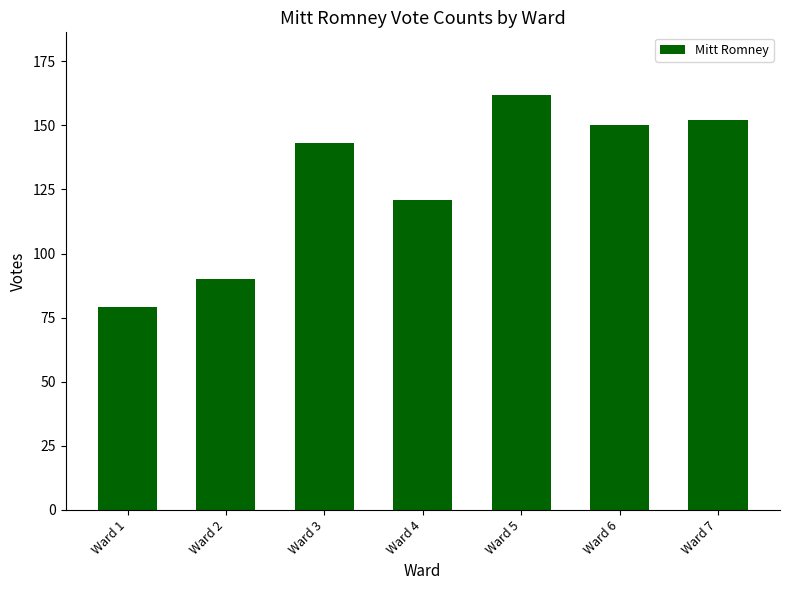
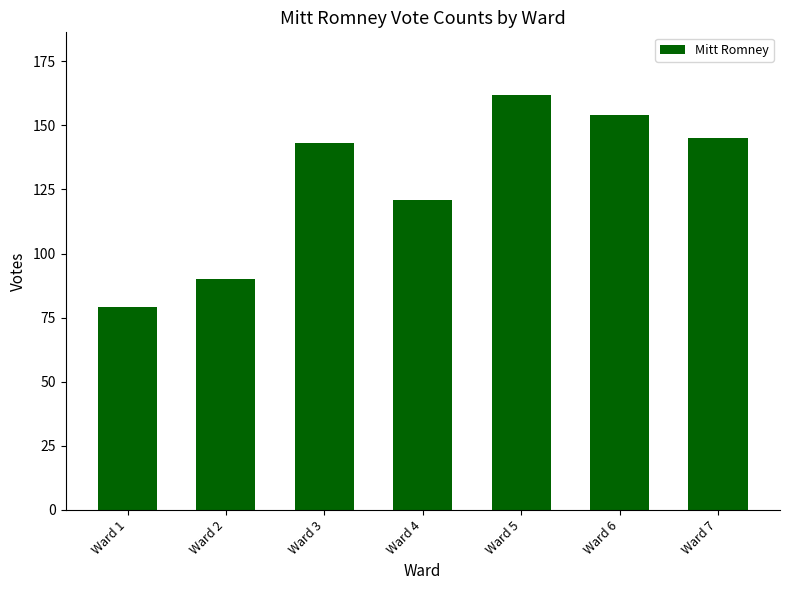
  {
    "Ward 1": 79,
    "Ward 2": 90,
    "Ward 3": 143,
    "Ward 4": 121,
    "Ward 5": 162,
-   "Ward 6": 150,
-   "Ward 7": 152
+   "Ward 6": 154,
+   "Ward 7": 145
  }
